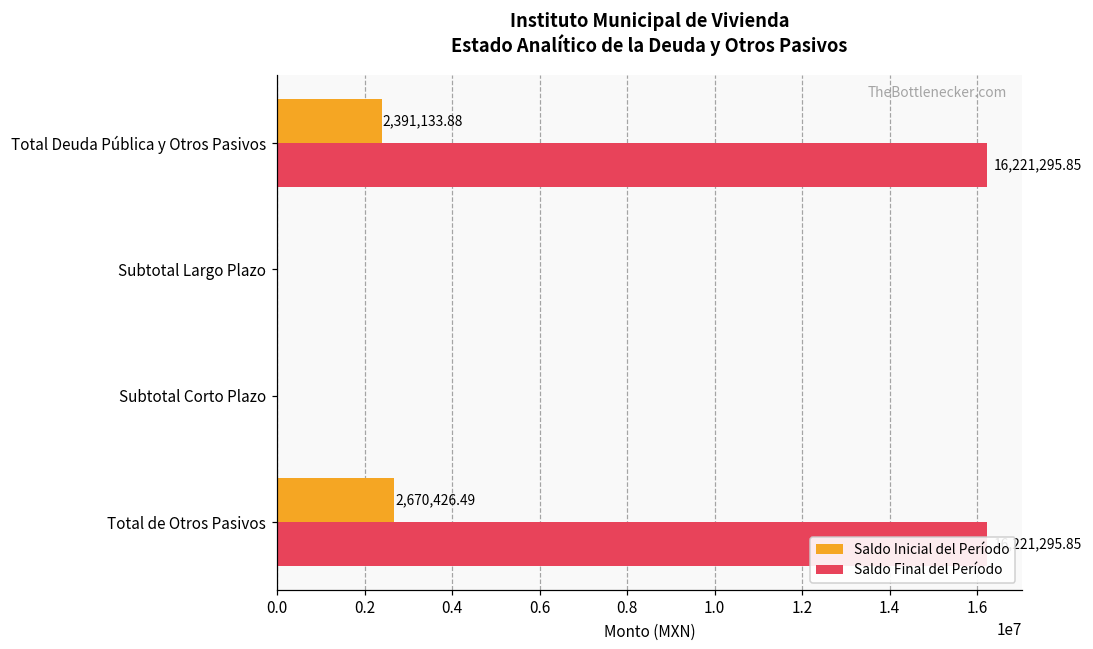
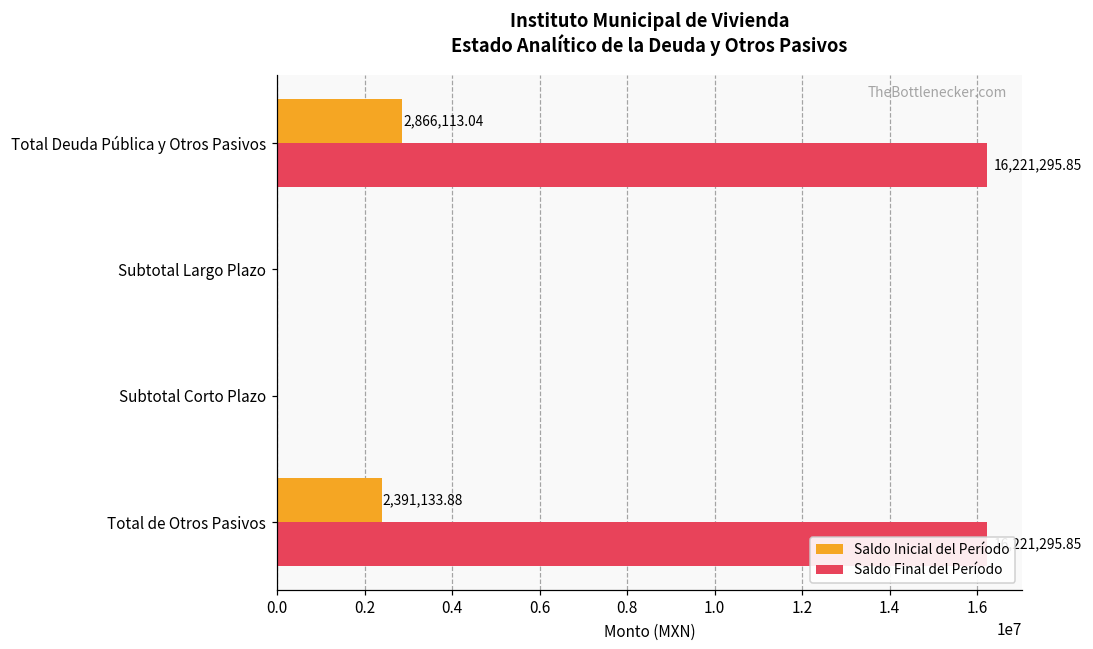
  {
    "Saldo Inicial del Período": {
-     "Total Deuda Pública y Otros Pasivos": "2,391,133.88",
-     "Total de Otros Pasivos": "2,670,426.49"
+     "Total Deuda Pública y Otros Pasivos": "2,866,113.04",
+     "Total de Otros Pasivos": "2,391,133.88"
    },
    "Saldo Final del Período": {
      "Total Deuda Pública y Otros Pasivos": "16,221,295.85"
    }
  }
